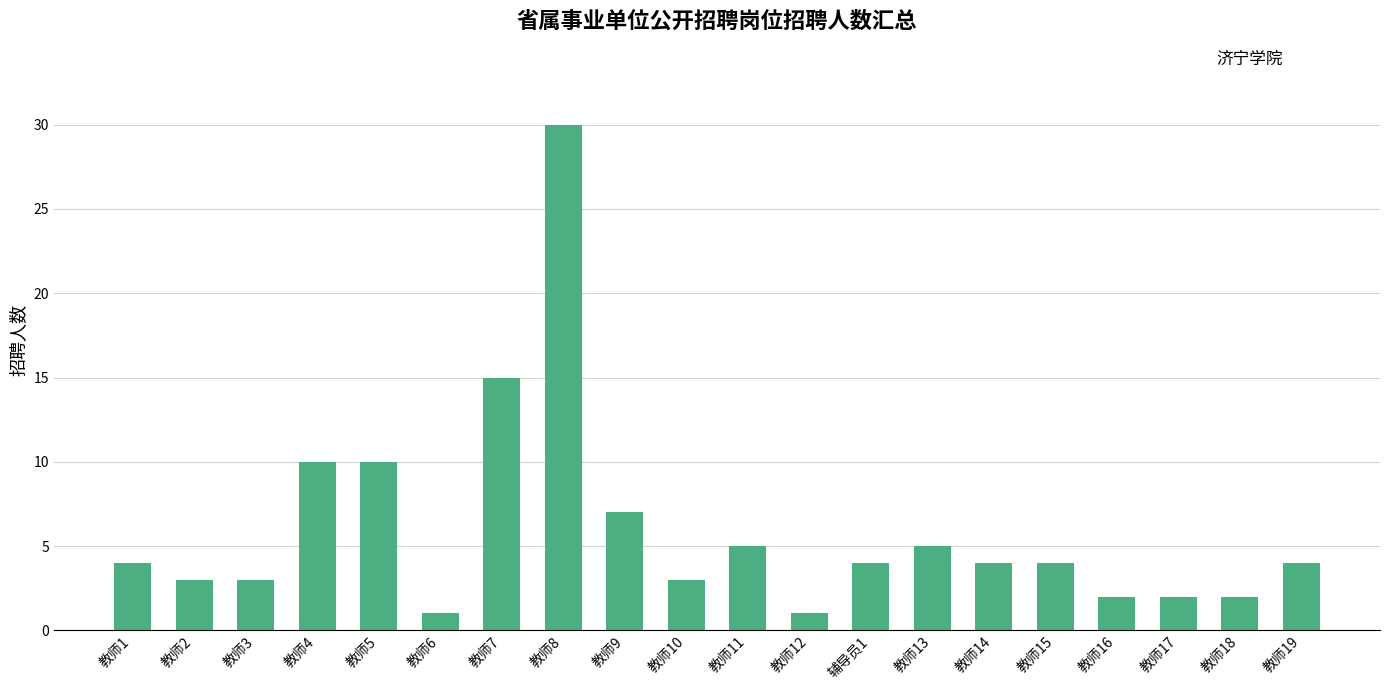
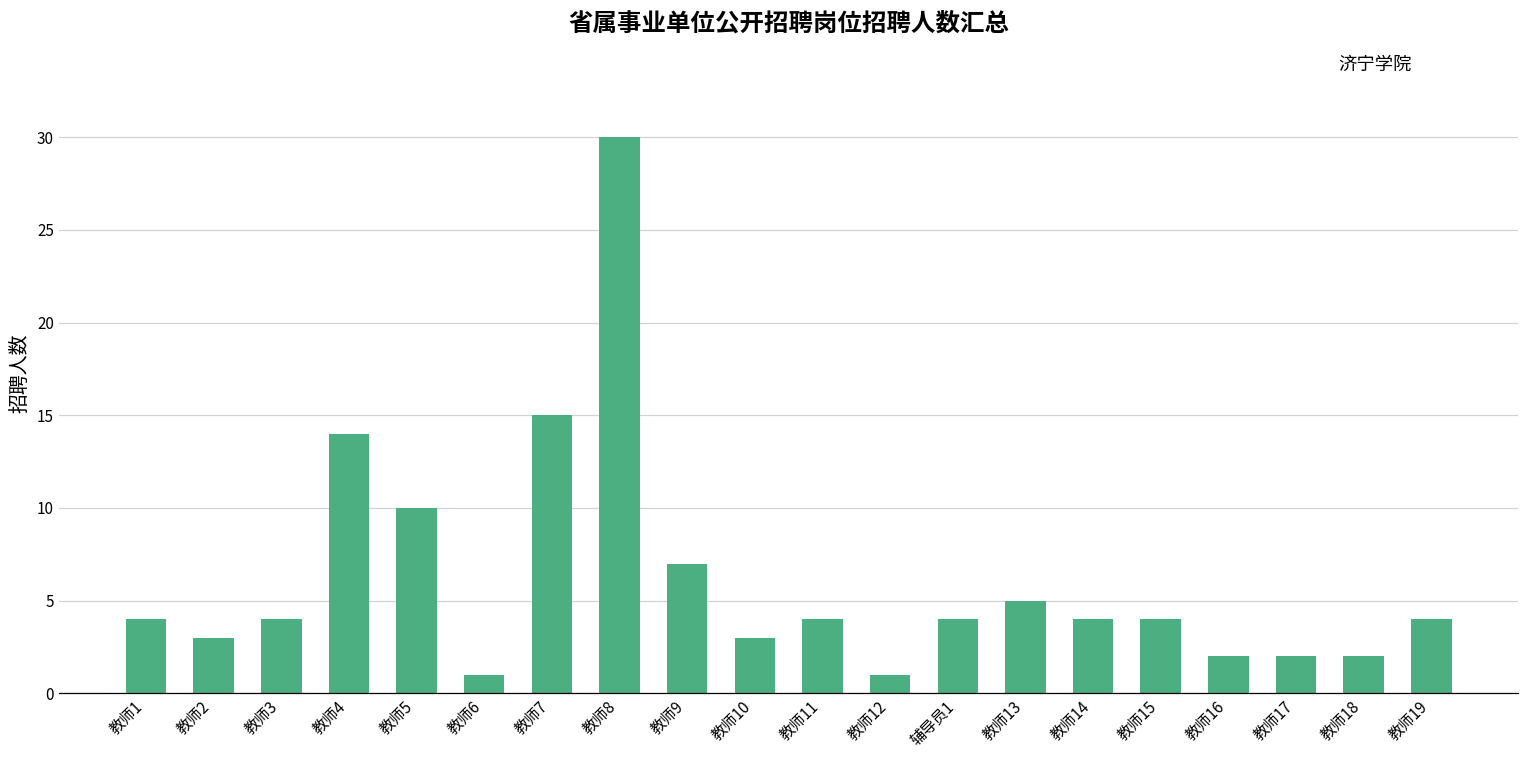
  {
    "教师1": 4,
    "教师2": 3,
-   "教师3": 3,
-   "教师4": 10,
+   "教师3": 4,
+   "教师4": 14,
    "教师5": 10,
    "教师6": 1,
    "教师7": 15,
    "教师8": 30,
    "教师9": 7,
    "教师10": 3,
-   "教师11": 5,
+   "教师11": 4,
    "教师12": 1,
    "辅导员1": 4,
    "教师13": 5,
    "教师14": 4,
    "教师15": 4,
    "教师16": 2,
    "教师17": 2,
    "教师18": 2,
    "教师19": 4
  }
